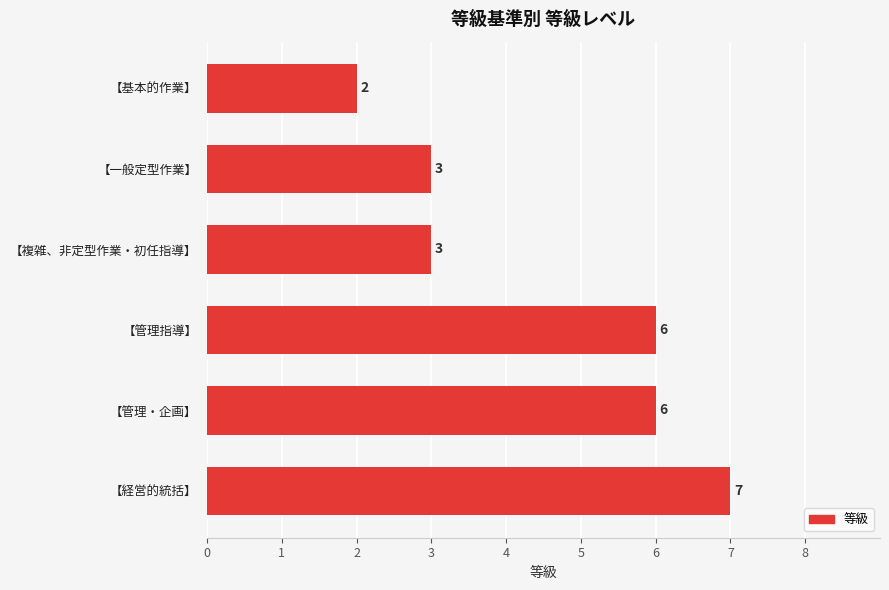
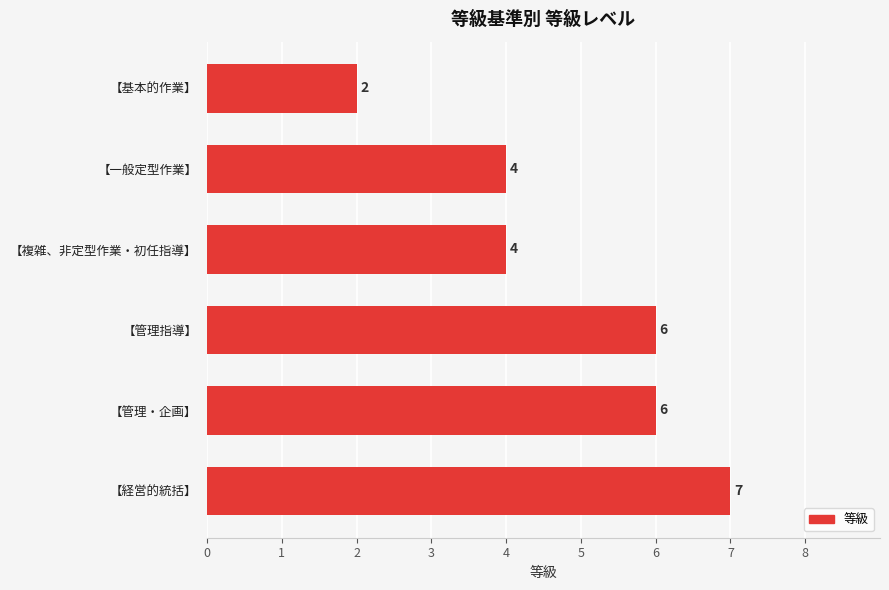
  {
    "【基本的作業】": 2,
-   "【一般定型作業】": 3,
-   "【複雑、非定型作業・初任指導】": 3,
+   "【一般定型作業】": 4,
+   "【複雑、非定型作業・初任指導】": 4,
    "【管理指導】": 6,
    "【管理・企画】": 6,
    "【経営的統括】": 7
  }
